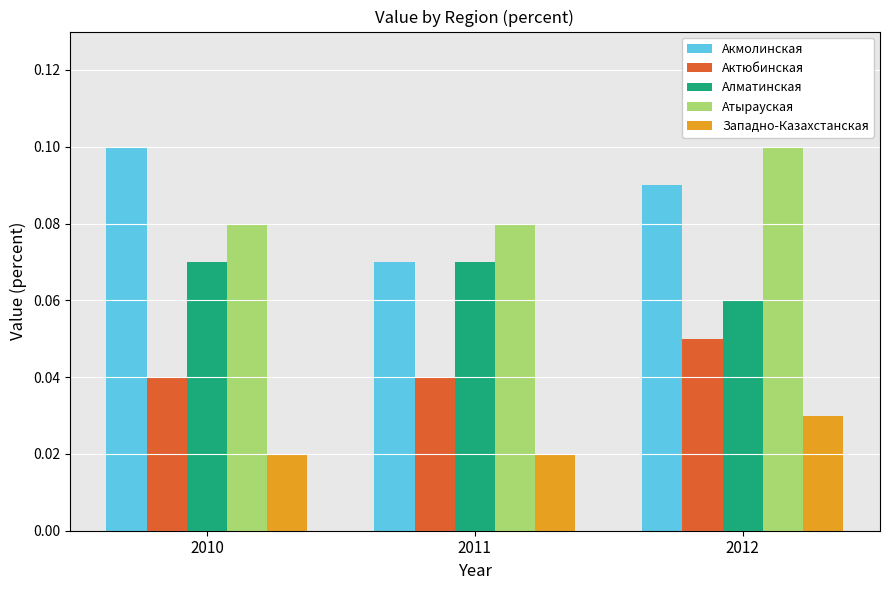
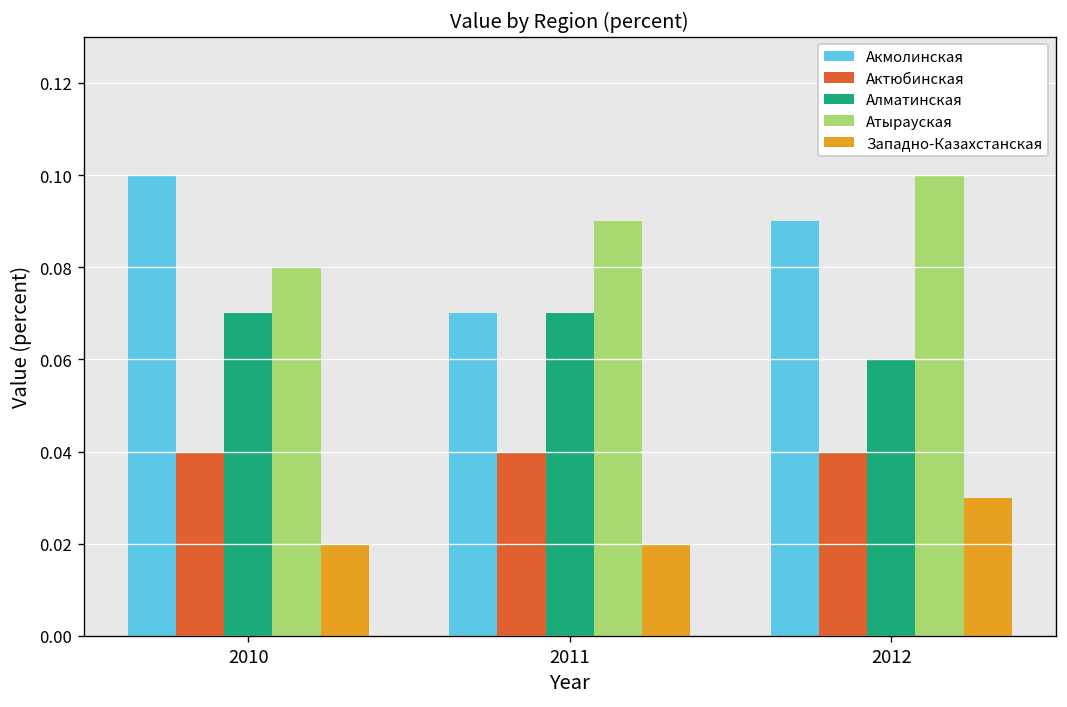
  {
    "Акмолинская": {
      "2010": 0.10,
      "2011": 0.07,
      "2012": 0.09
    },
    "Актюбинская": {
      "2010": 0.04,
      "2011": 0.04,
-     "2012": 0.05
+     "2012": 0.04
    },
    "Алматинская": {
      "2010": 0.07,
      "2011": 0.07,
      "2012": 0.06
    },
    "Атырауская": {
      "2010": 0.08,
-     "2011": 0.08,
+     "2011": 0.09,
      "2012": 0.10
    },
    "Западно-Казахстанская": {
      "2010": 0.02,
      "2011": 0.02,
      "2012": 0.03
    }
  }
